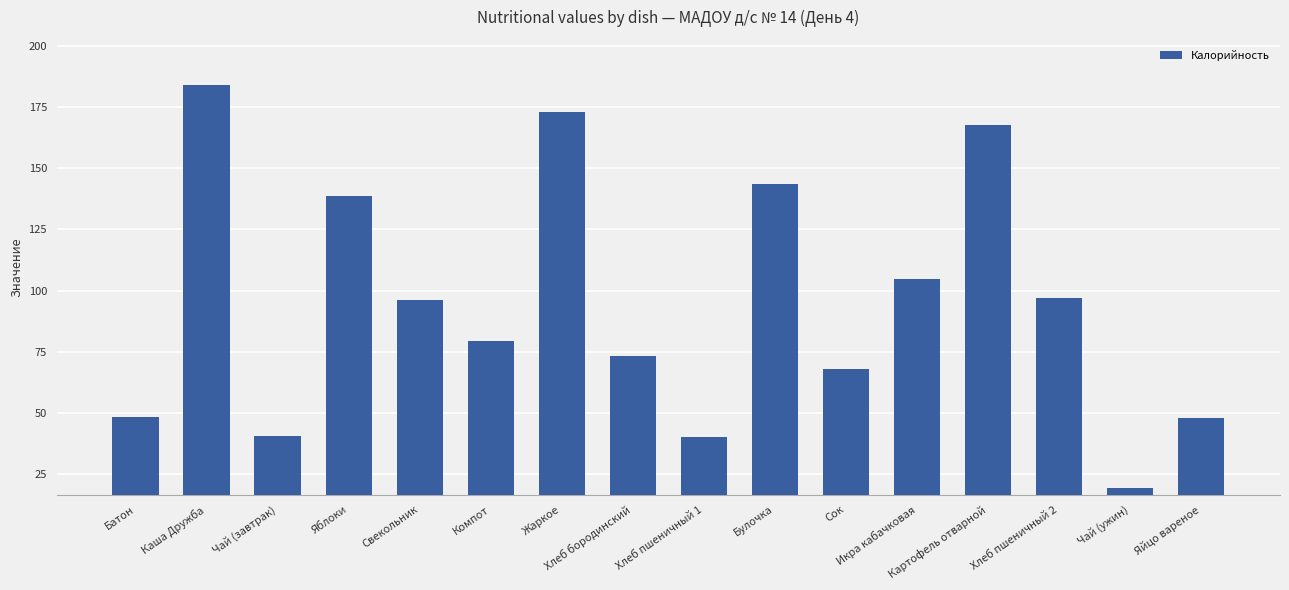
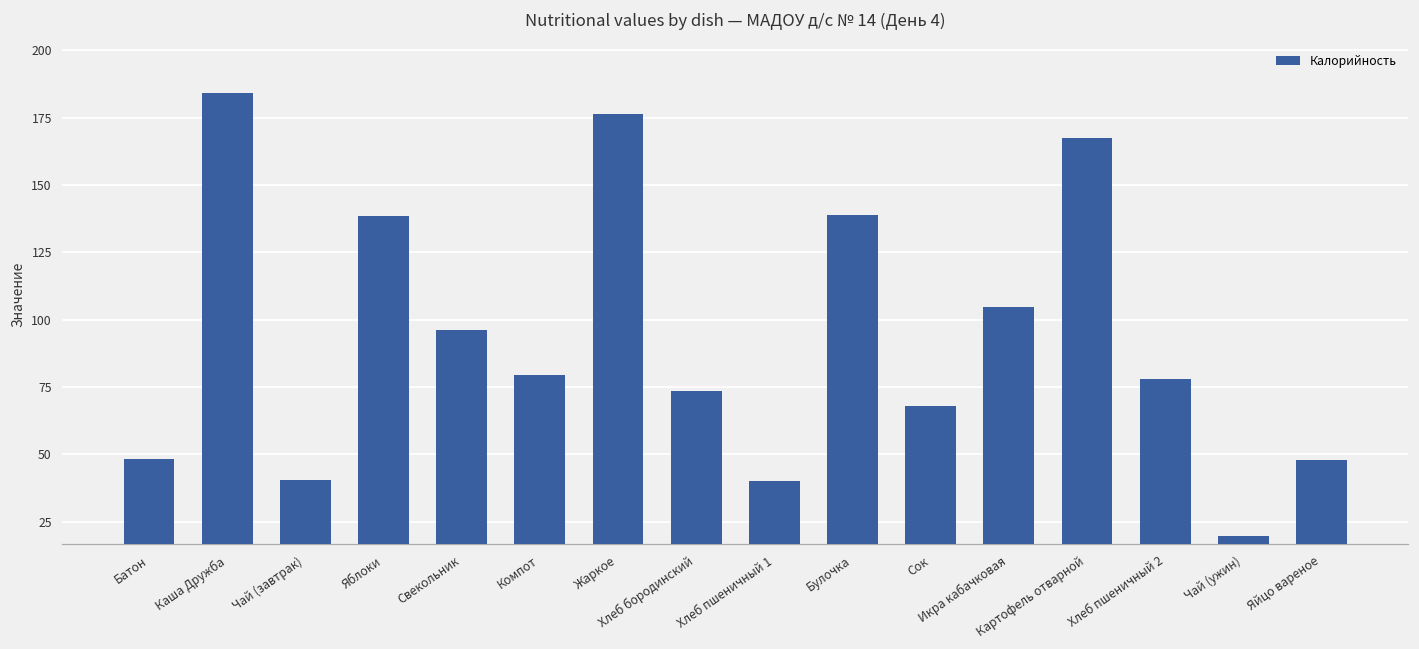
  {
    "Батон": 48,
    "Каша Дружба": 184,
    "Чай (завтрак)": 41,
    "Яблоки": 138,
    "Свекольник": 96,
    "Компот": 79,
-   "Жаркое": 173,
+   "Жаркое": 176,
    "Хлеб бородинский": 74,
    "Хлеб пшеничный 1": 40,
-   "Булочка": 143,
+   "Булочка": 139,
    "Сок": 68,
    "Икра кабачковая": 105,
    "Картофель отварной": 168,
-   "Хлеб пшеничный 2": 97,
+   "Хлеб пшеничный 2": 78,
    "Чай (ужин)": 20,
    "Яйцо вареное": 48
  }
